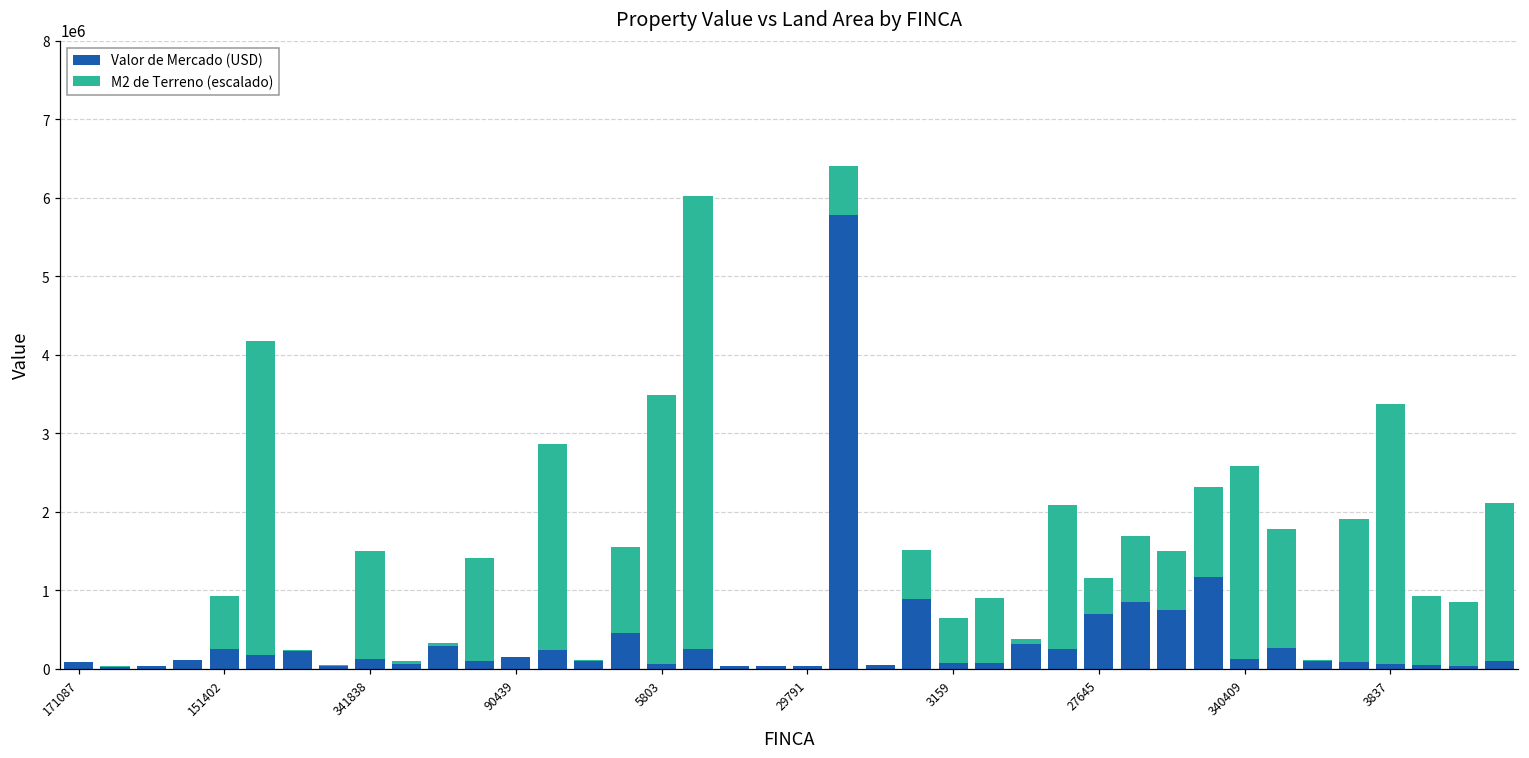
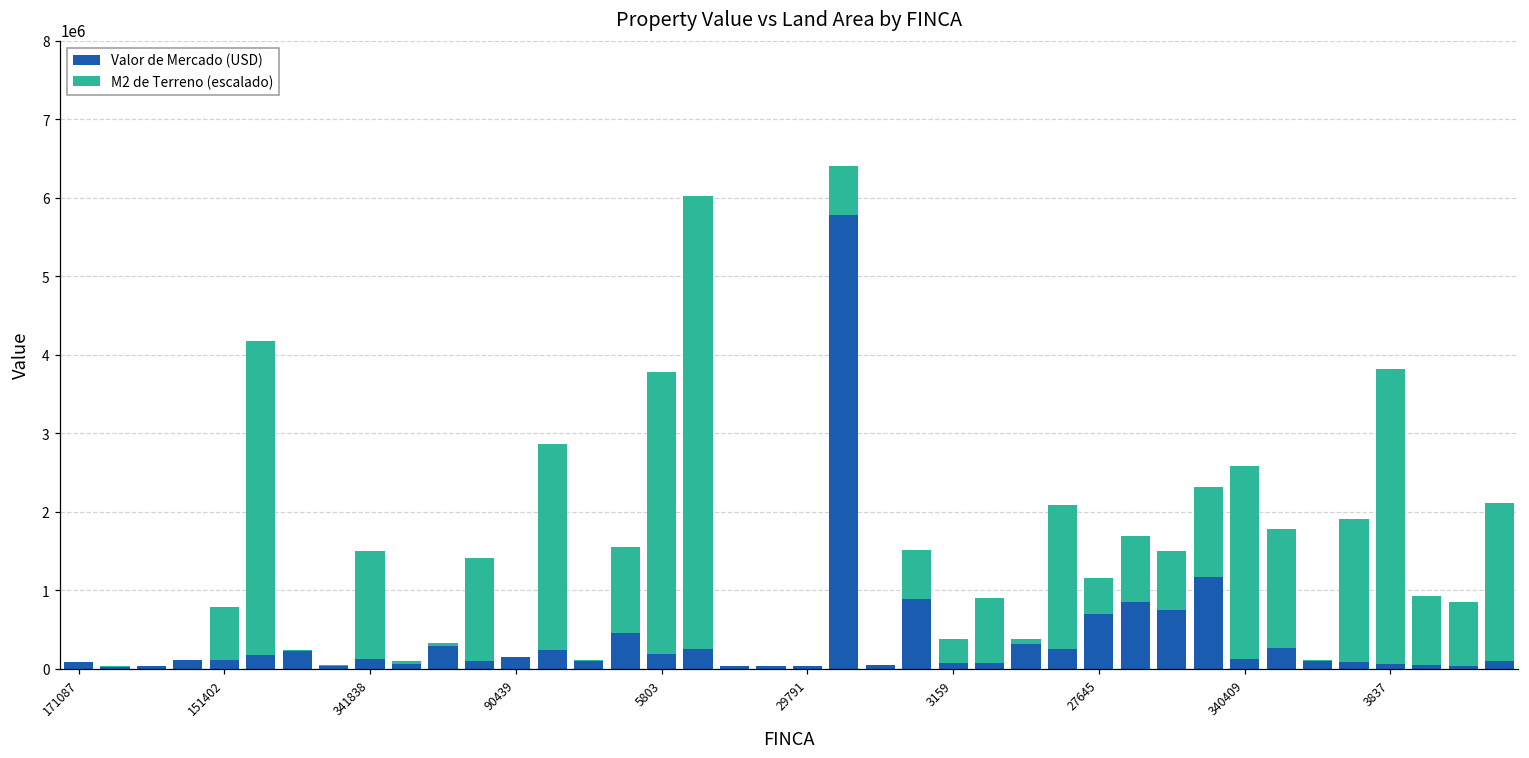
  {
    "Valor de Mercado (USD)": {
      "171087": 100000,
-     "151402": 200000,
+     "151402": 100000,
      "341838": 100000,
      "90439": 100000,
-     "5803": 100000,
+     "5803": 200000,
      "3159": 100000,
      "27645": 700000,
      "340409": 100000,
      "3837": 100000
    },
    "M2 de Terreno (escalado)": {
      "151402": 700000,
      "341838": 1400000,
-     "5803": 3400000,
-     "3159": 600000,
+     "5803": 3600000,
+     "3159": 300000,
      "27645": 500000,
      "340409": 2500000,
-     "3837": 3300000
+     "3837": 3800000
    }
  }
